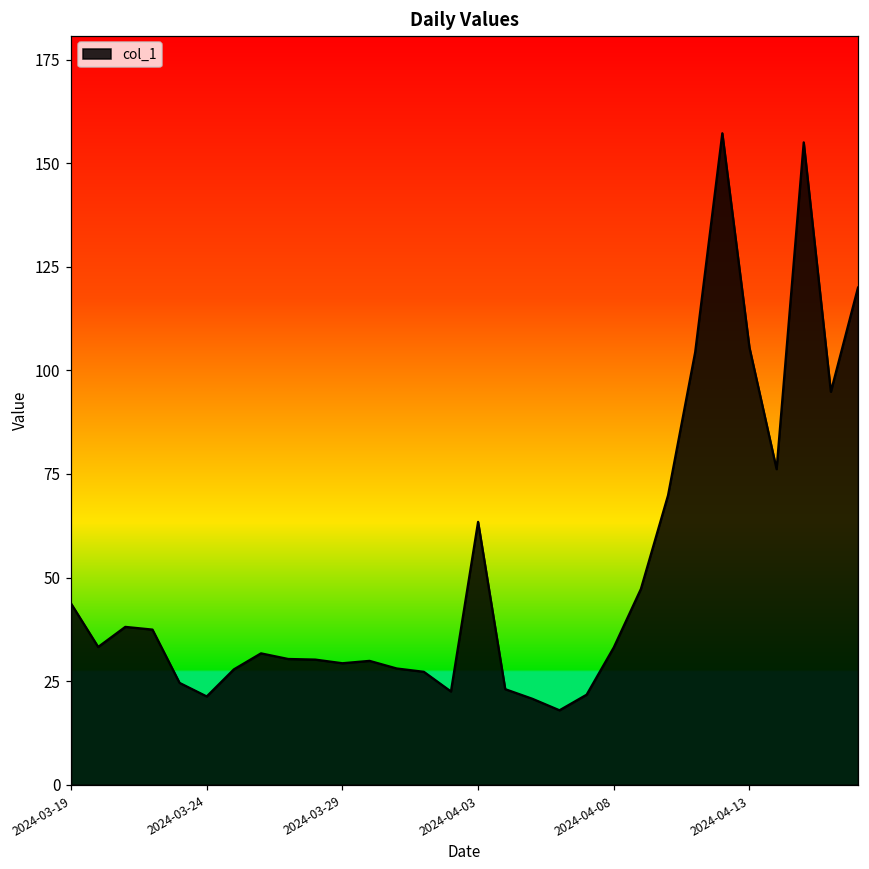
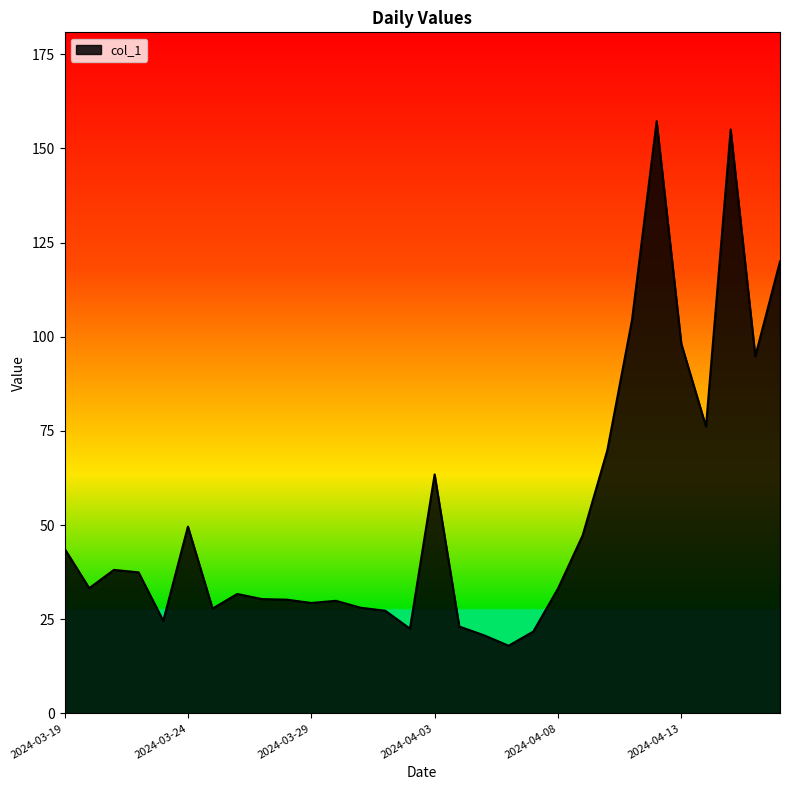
  {
    "2024-03-19": 44,
-   "2024-03-24": 21,
+   "2024-03-24": 50,
    "2024-03-29": 29,
    "2024-04-03": 63,
    "2024-04-08": 33,
-   "2024-04-13": 105
+   "2024-04-13": 98
  }
